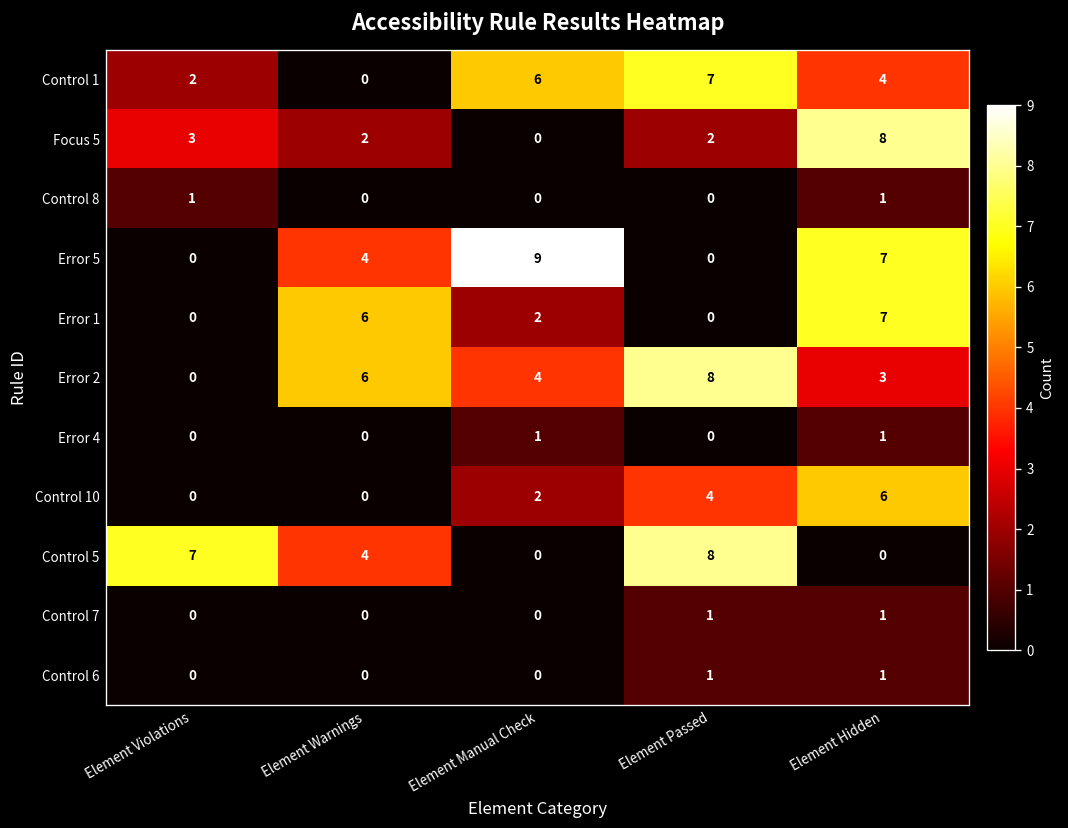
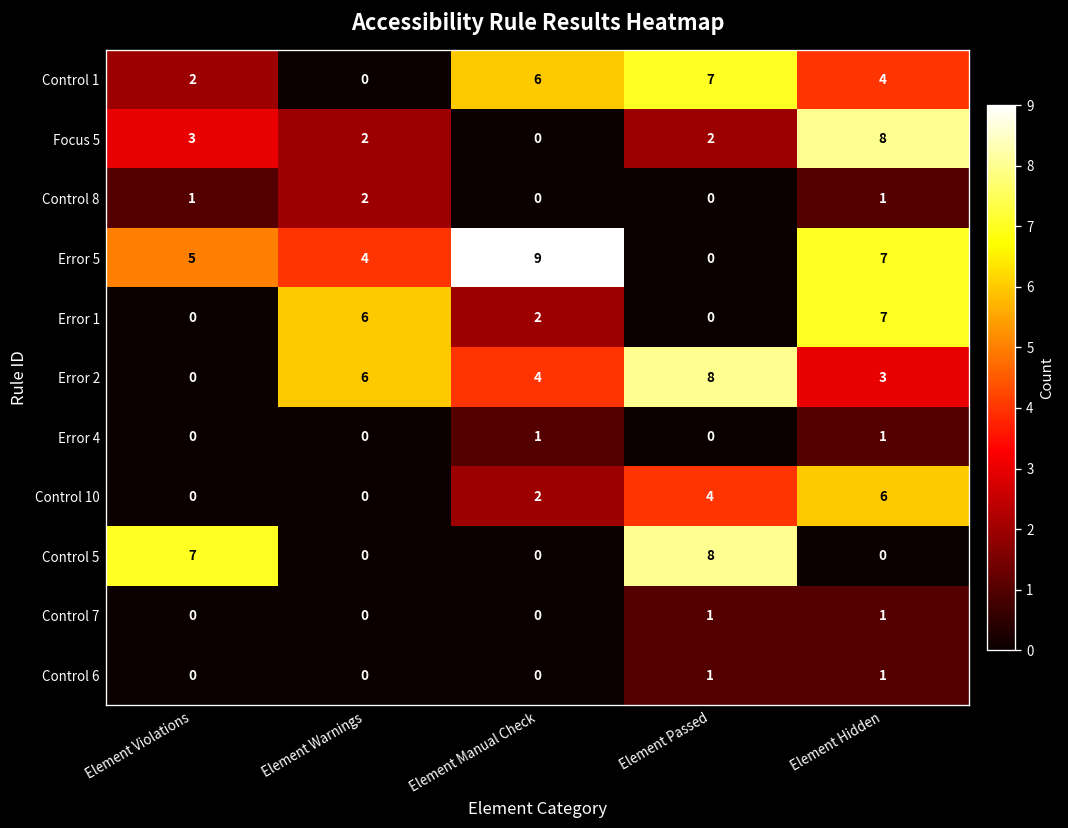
  {
    "Control 1": {
      "Element Violations": 2,
      "Element Warnings": 0,
      "Element Manual Check": 6,
      "Element Passed": 7,
      "Element Hidden": 4
    },
    "Focus 5": {
      "Element Violations": 3,
      "Element Warnings": 2,
      "Element Manual Check": 0,
      "Element Passed": 2,
      "Element Hidden": 8
    },
    "Control 8": {
      "Element Violations": 1,
-     "Element Warnings": 0,
+     "Element Warnings": 2,
      "Element Manual Check": 0,
      "Element Passed": 0,
      "Element Hidden": 1
    },
    "Error 5": {
-     "Element Violations": 0,
+     "Element Violations": 5,
      "Element Warnings": 4,
      "Element Manual Check": 9,
      "Element Passed": 0,
      "Element Hidden": 7
    },
    "Error 1": {
      "Element Violations": 0,
      "Element Warnings": 6,
      "Element Manual Check": 2,
      "Element Passed": 0,
      "Element Hidden": 7
    },
    "Error 2": {
      "Element Violations": 0,
      "Element Warnings": 6,
      "Element Manual Check": 4,
      "Element Passed": 8,
      "Element Hidden": 3
    },
    "Error 4": {
      "Element Violations": 0,
      "Element Warnings": 0,
      "Element Manual Check": 1,
      "Element Passed": 0,
      "Element Hidden": 1
    },
    "Control 10": {
      "Element Violations": 0,
      "Element Warnings": 0,
      "Element Manual Check": 2,
      "Element Passed": 4,
      "Element Hidden": 6
    },
    "Control 5": {
      "Element Violations": 7,
-     "Element Warnings": 4,
+     "Element Warnings": 0,
      "Element Manual Check": 0,
      "Element Passed": 8,
      "Element Hidden": 0
    },
    "Control 7": {
      "Element Violations": 0,
      "Element Warnings": 0,
      "Element Manual Check": 0,
      "Element Passed": 1,
      "Element Hidden": 1
    },
    "Control 6": {
      "Element Violations": 0,
      "Element Warnings": 0,
      "Element Manual Check": 0,
      "Element Passed": 1,
      "Element Hidden": 1
    }
  }
